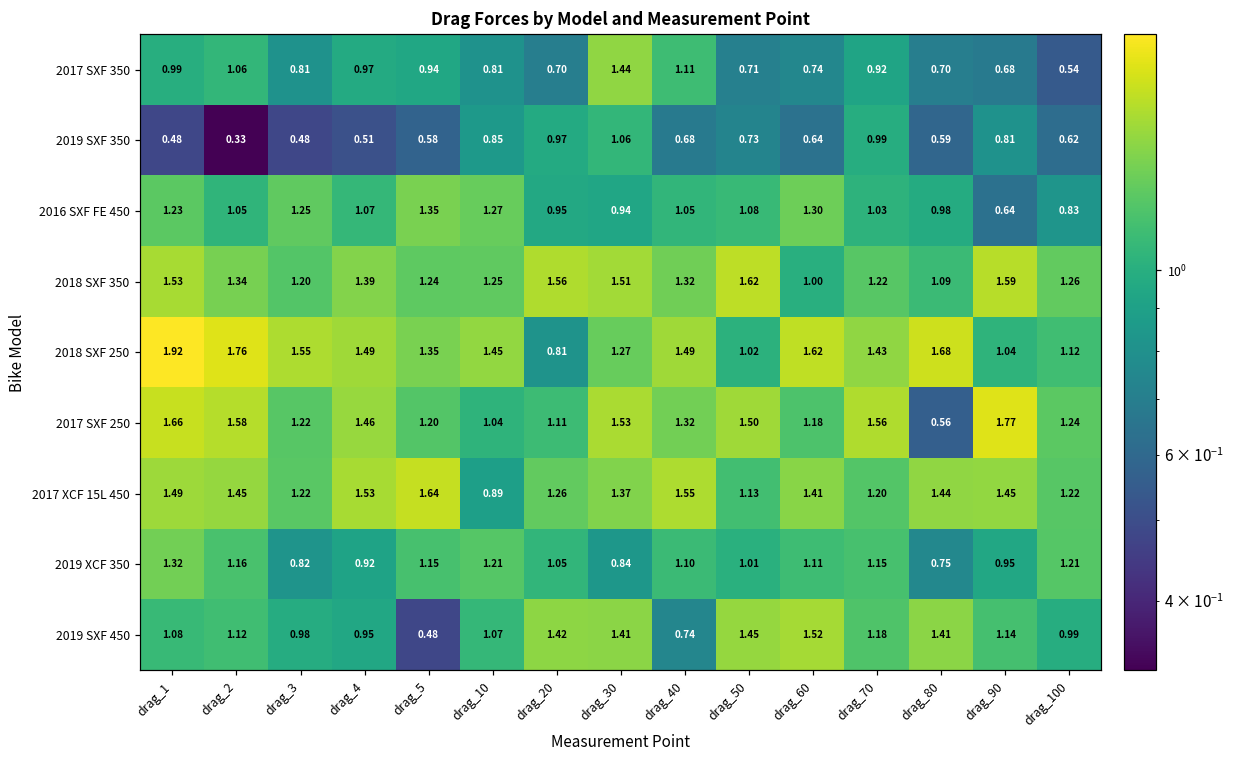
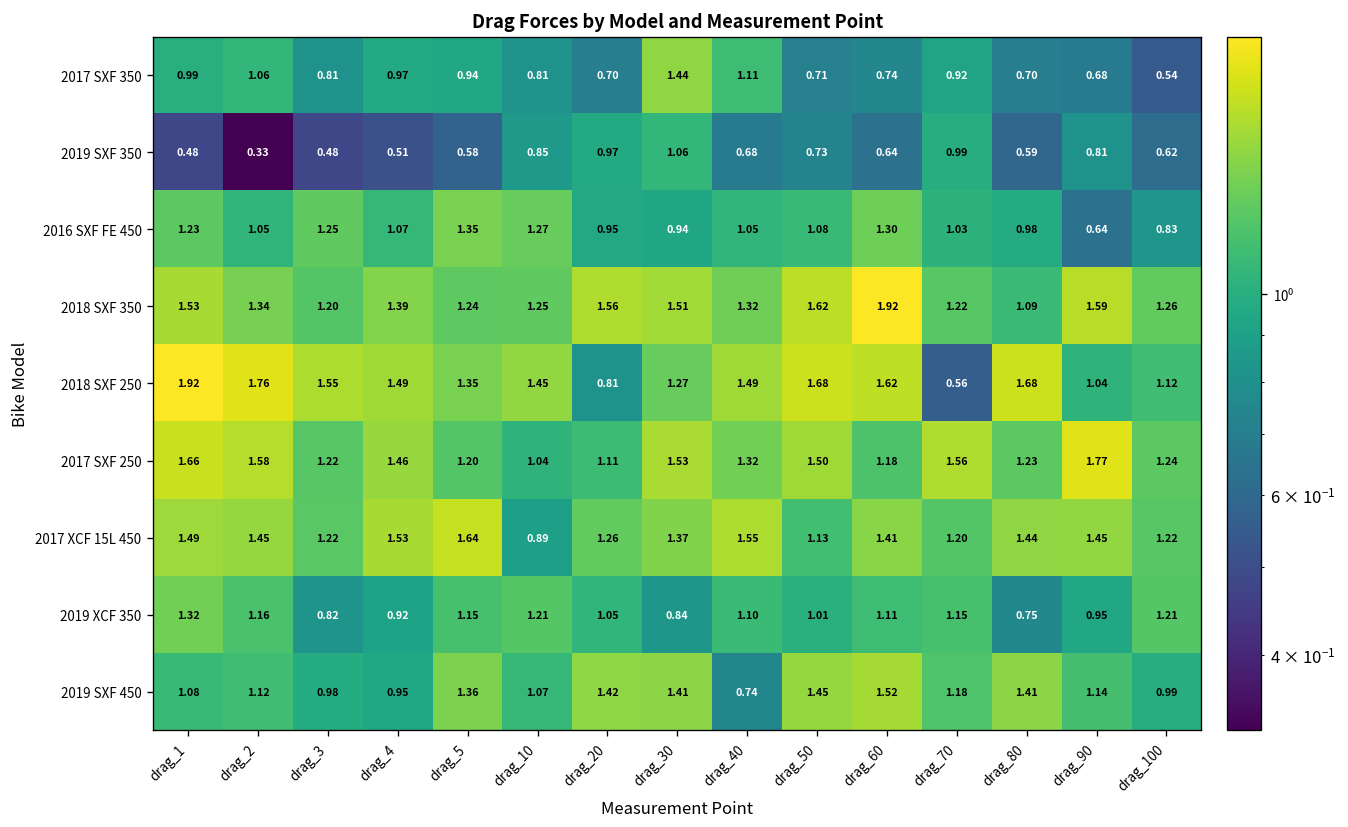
  {
    "2017 SXF 350": {
      "drag_1": 0.99,
      "drag_2": 1.06,
      "drag_3": 0.81,
      "drag_4": 0.97,
      "drag_5": 0.94,
      "drag_10": 0.81,
      "drag_20": 0.70,
      "drag_30": 1.44,
      "drag_40": 1.11,
      "drag_50": 0.71,
      "drag_60": 0.74,
      "drag_70": 0.92,
      "drag_80": 0.70,
      "drag_90": 0.68,
      "drag_100": 0.54
    },
    "2019 SXF 350": {
      "drag_1": 0.48,
      "drag_2": 0.33,
      "drag_3": 0.48,
      "drag_4": 0.51,
      "drag_5": 0.58,
      "drag_10": 0.85,
      "drag_20": 0.97,
      "drag_30": 1.06,
      "drag_40": 0.68,
      "drag_50": 0.73,
      "drag_60": 0.64,
      "drag_70": 0.99,
      "drag_80": 0.59,
      "drag_90": 0.81,
      "drag_100": 0.62
    },
    "2016 SXF FE 450": {
      "drag_1": 1.23,
      "drag_2": 1.05,
      "drag_3": 1.25,
      "drag_4": 1.07,
      "drag_5": 1.35,
      "drag_10": 1.27,
      "drag_20": 0.95,
      "drag_30": 0.94,
      "drag_40": 1.05,
      "drag_50": 1.08,
      "drag_60": 1.30,
      "drag_70": 1.03,
      "drag_80": 0.98,
      "drag_90": 0.64,
      "drag_100": 0.83
    },
    "2018 SXF 350": {
      "drag_1": 1.53,
      "drag_2": 1.34,
      "drag_3": 1.20,
      "drag_4": 1.39,
      "drag_5": 1.24,
      "drag_10": 1.25,
      "drag_20": 1.56,
      "drag_30": 1.51,
      "drag_40": 1.32,
      "drag_50": 1.62,
-     "drag_60": 1.00,
+     "drag_60": 1.92,
      "drag_70": 1.22,
      "drag_80": 1.09,
      "drag_90": 1.59,
      "drag_100": 1.26
    },
    "2018 SXF 250": {
      "drag_1": 1.92,
      "drag_2": 1.76,
      "drag_3": 1.55,
      "drag_4": 1.49,
      "drag_5": 1.35,
      "drag_10": 1.45,
      "drag_20": 0.81,
      "drag_30": 1.27,
      "drag_40": 1.49,
-     "drag_50": 1.02,
+     "drag_50": 1.68,
      "drag_60": 1.62,
-     "drag_70": 1.43,
+     "drag_70": 0.56,
      "drag_80": 1.68,
      "drag_90": 1.04,
      "drag_100": 1.12
    },
    "2017 SXF 250": {
      "drag_1": 1.66,
      "drag_2": 1.58,
      "drag_3": 1.22,
      "drag_4": 1.46,
      "drag_5": 1.20,
      "drag_10": 1.04,
      "drag_20": 1.11,
      "drag_30": 1.53,
      "drag_40": 1.32,
      "drag_50": 1.50,
      "drag_60": 1.18,
      "drag_70": 1.56,
-     "drag_80": 0.56,
+     "drag_80": 1.23,
      "drag_90": 1.77,
      "drag_100": 1.24
    },
    "2017 XCF 15L 450": {
      "drag_1": 1.49,
      "drag_2": 1.45,
      "drag_3": 1.22,
      "drag_4": 1.53,
      "drag_5": 1.64,
      "drag_10": 0.89,
      "drag_20": 1.26,
      "drag_30": 1.37,
      "drag_40": 1.55,
      "drag_50": 1.13,
      "drag_60": 1.41,
      "drag_70": 1.20,
      "drag_80": 1.44,
      "drag_90": 1.45,
      "drag_100": 1.22
    },
    "2019 XCF 350": {
      "drag_1": 1.32,
      "drag_2": 1.16,
      "drag_3": 0.82,
      "drag_4": 0.92,
      "drag_5": 1.15,
      "drag_10": 1.21,
      "drag_20": 1.05,
      "drag_30": 0.84,
      "drag_40": 1.10,
      "drag_50": 1.01,
      "drag_60": 1.11,
      "drag_70": 1.15,
      "drag_80": 0.75,
      "drag_90": 0.95,
      "drag_100": 1.21
    },
    "2019 SXF 450": {
      "drag_1": 1.08,
      "drag_2": 1.12,
      "drag_3": 0.98,
      "drag_4": 0.95,
-     "drag_5": 0.48,
+     "drag_5": 1.36,
      "drag_10": 1.07,
      "drag_20": 1.42,
      "drag_30": 1.41,
      "drag_40": 0.74,
      "drag_50": 1.45,
      "drag_60": 1.52,
      "drag_70": 1.18,
      "drag_80": 1.41,
      "drag_90": 1.14,
      "drag_100": 0.99
    }
  }
